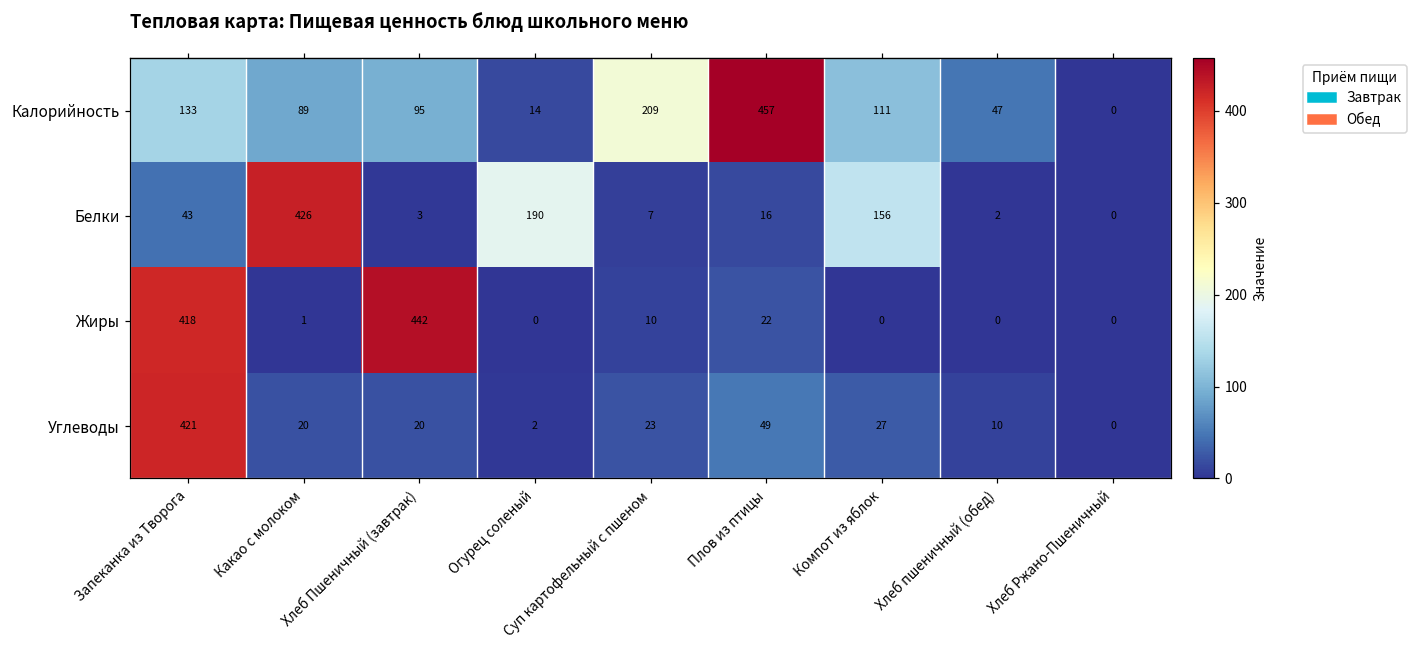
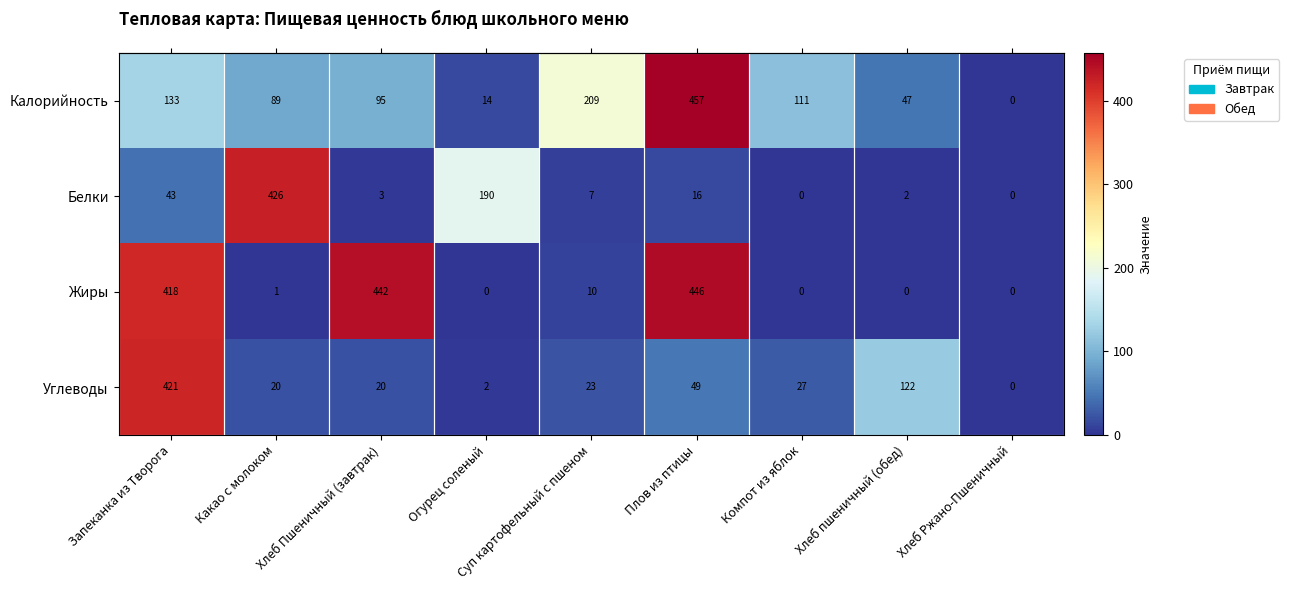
  {
    "Калорийность": {
      "Запеканка из Творога": 133,
      "Какао с молоком": 89,
      "Хлеб Пшеничный (завтрак)": 95,
      "Огурец соленый": 14,
      "Суп картофельный с пшеном": 209,
      "Плов из птицы": 457,
      "Компот из яблок": 111,
      "Хлеб пшеничный (обед)": 47,
      "Хлеб Ржано-Пшеничный": 0
    },
    "Белки": {
      "Запеканка из Творога": 43,
      "Какао с молоком": 426,
      "Хлеб Пшеничный (завтрак)": 3,
      "Огурец соленый": 190,
      "Суп картофельный с пшеном": 7,
      "Плов из птицы": 16,
-     "Компот из яблок": 156,
+     "Компот из яблок": 0,
      "Хлеб пшеничный (обед)": 2,
      "Хлеб Ржано-Пшеничный": 0
    },
    "Жиры": {
      "Запеканка из Творога": 418,
      "Какао с молоком": 1,
      "Хлеб Пшеничный (завтрак)": 442,
      "Огурец соленый": 0,
      "Суп картофельный с пшеном": 10,
-     "Плов из птицы": 22,
+     "Плов из птицы": 446,
      "Компот из яблок": 0,
      "Хлеб пшеничный (обед)": 0,
      "Хлеб Ржано-Пшеничный": 0
    },
    "Углеводы": {
      "Запеканка из Творога": 421,
      "Какао с молоком": 20,
      "Хлеб Пшеничный (завтрак)": 20,
      "Огурец соленый": 2,
      "Суп картофельный с пшеном": 23,
      "Плов из птицы": 49,
      "Компот из яблок": 27,
-     "Хлеб пшеничный (обед)": 10,
+     "Хлеб пшеничный (обед)": 122,
      "Хлеб Ржано-Пшеничный": 0
    }
  }
